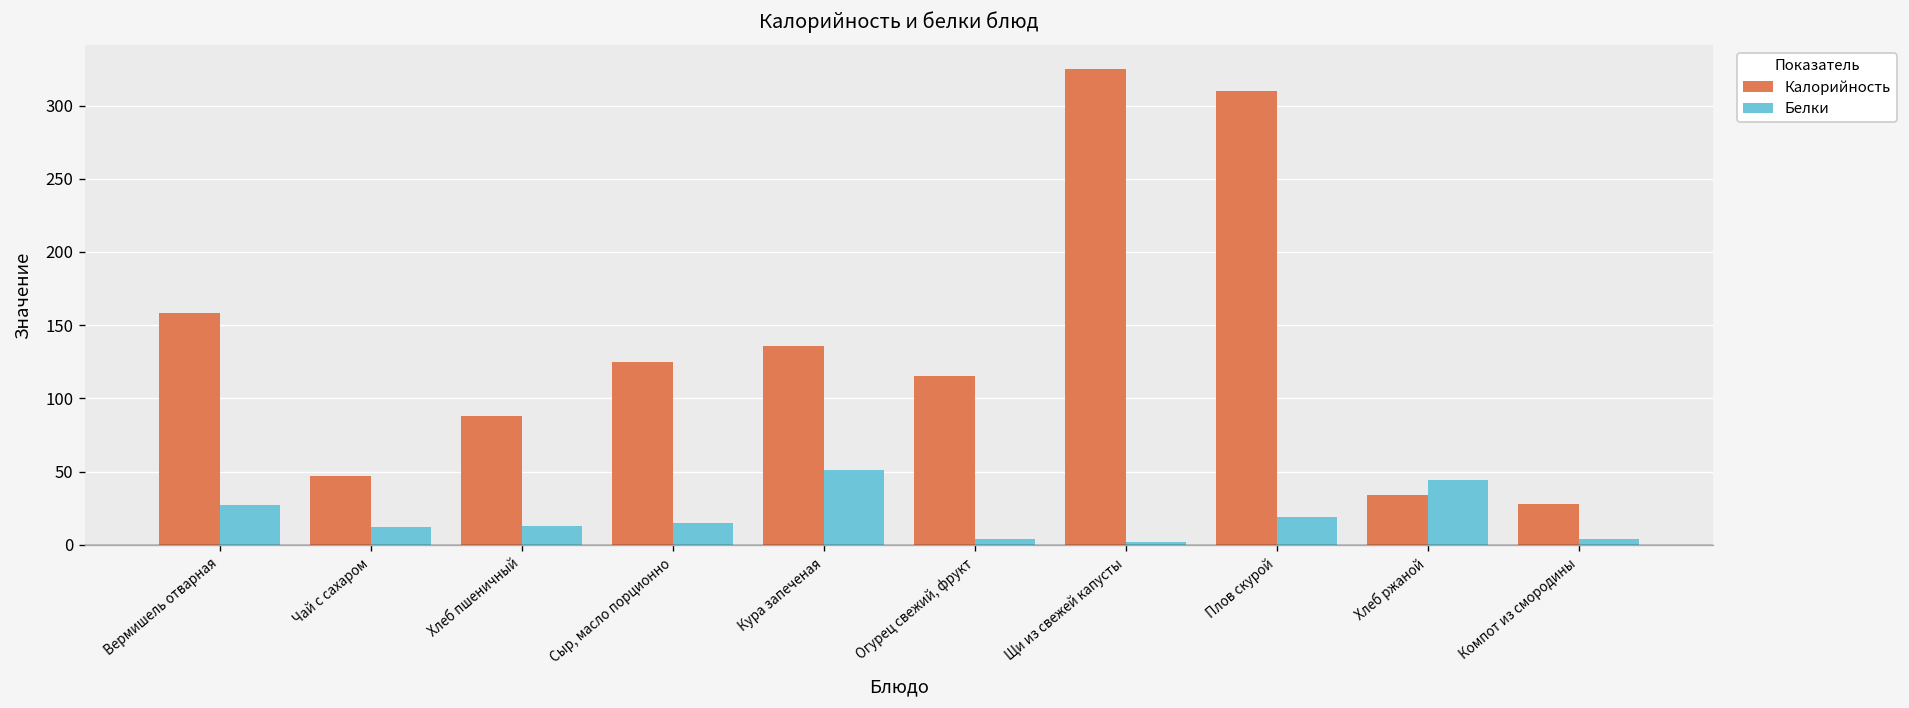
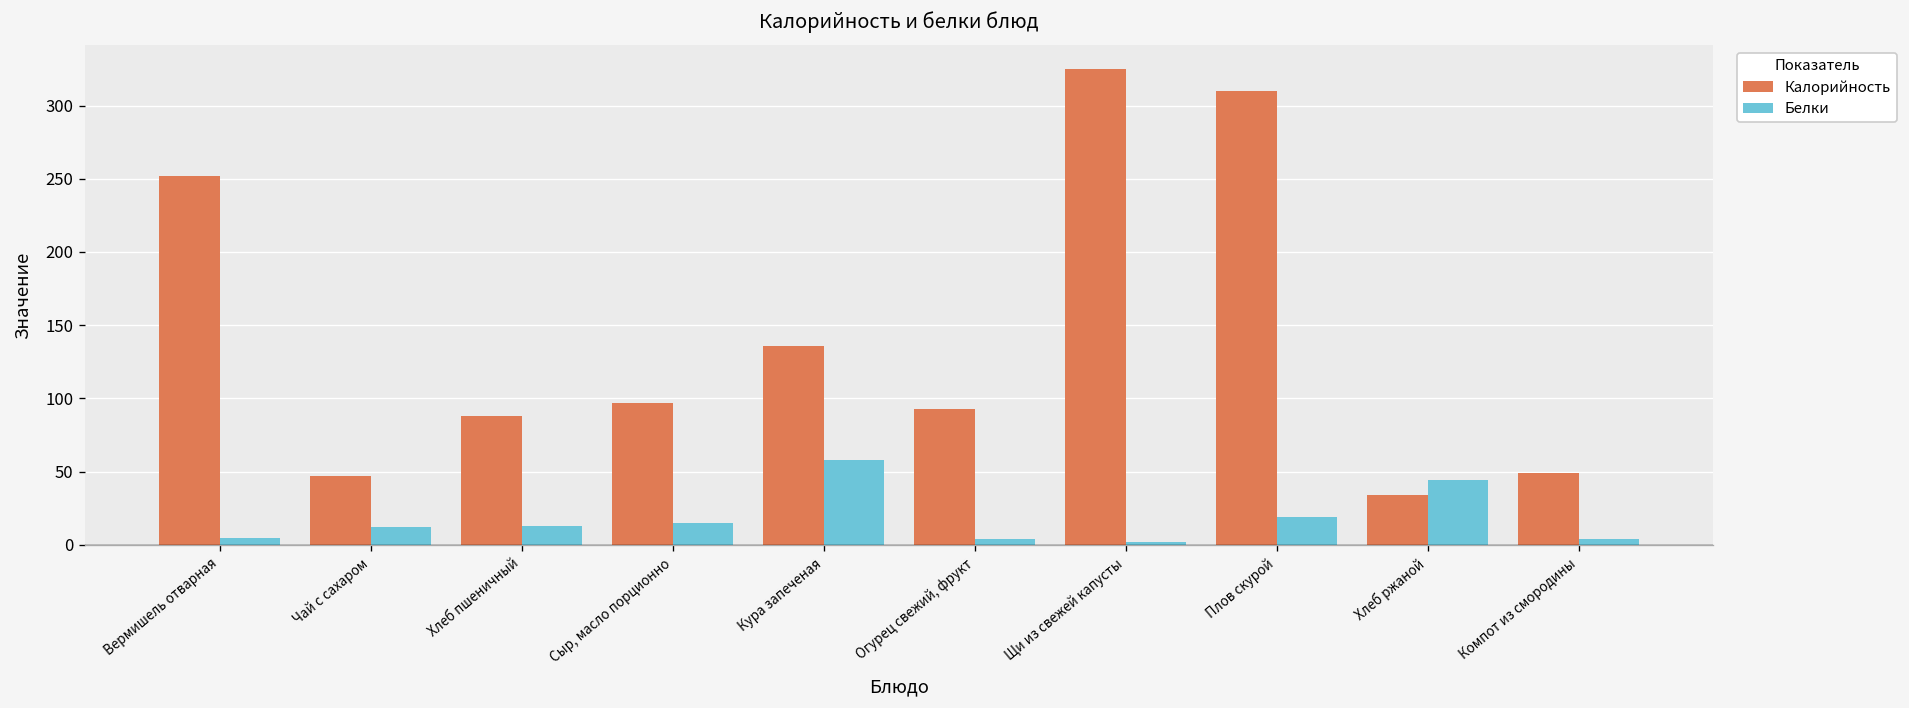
  {
    "Калорийность": {
-     "Вермишель отварная": 158,
+     "Вермишель отварная": 252,
      "Чай с сахаром": 47,
      "Хлеб пшеничный": 88,
-     "Сыр, масло порционно": 125,
+     "Сыр, масло порционно": 97,
      "Кура запеченая": 136,
-     "Огурец свежий, фрукт": 115,
+     "Огурец свежий, фрукт": 93,
      "Щи из свежей капусты": 325,
      "Плов скурой": 310,
      "Хлеб ржаной": 34,
-     "Компот из смородины": 28
+     "Компот из смородины": 49
    },
    "Белки": {
-     "Вермишель отварная": 27,
+     "Вермишель отварная": 5,
      "Чай с сахаром": 12,
      "Хлеб пшеничный": 13,
      "Сыр, масло порционно": 15,
-     "Кура запеченая": 51,
+     "Кура запеченая": 58,
      "Огурец свежий, фрукт": 4,
      "Плов скурой": 19,
      "Хлеб ржаной": 44,
      "Компот из смородины": 4
    }
  }
